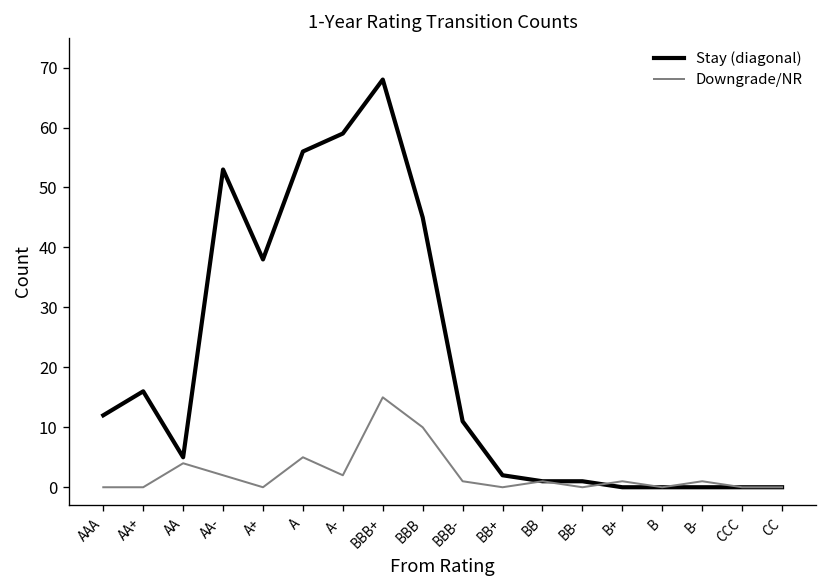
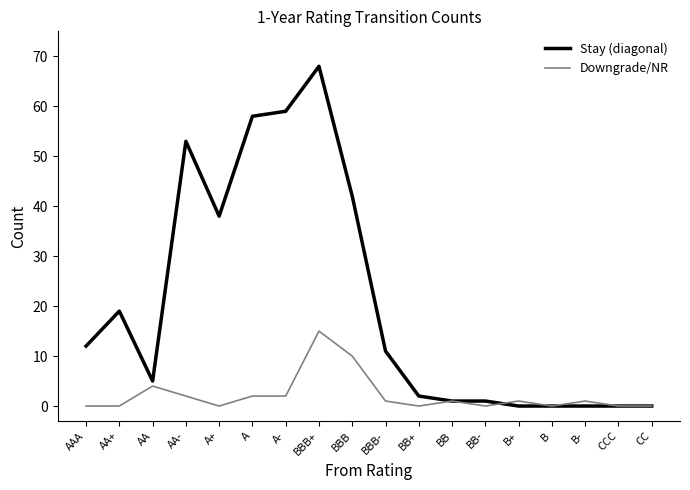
  {
    "Stay (diagonal)": {
      "AAA": 12,
-     "AA+": 16,
+     "AA+": 19,
      "AA": 5,
      "AA-": 53,
      "A+": 38,
-     "A": 56,
+     "A": 58,
      "A-": 59,
      "BBB+": 68,
-     "BBB": 45,
+     "BBB": 42,
      "BBB-": 11,
      "BB+": 2,
      "BB-": 1,
      "B+": 0,
      "B-": 0
    },
    "Downgrade/NR": {
      "AAA": 0,
      "AA+": 0,
      "AA": 4,
      "AA-": 2,
      "A+": 0,
-     "A": 5,
+     "A": 2,
      "A-": 2,
      "BBB+": 15,
      "BBB": 10,
      "BBB-": 1,
      "BB+": 0,
      "BB-": 0,
      "B+": 1,
      "B-": 1
    }
  }
